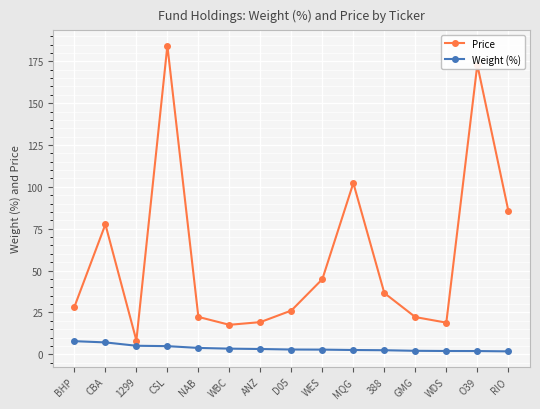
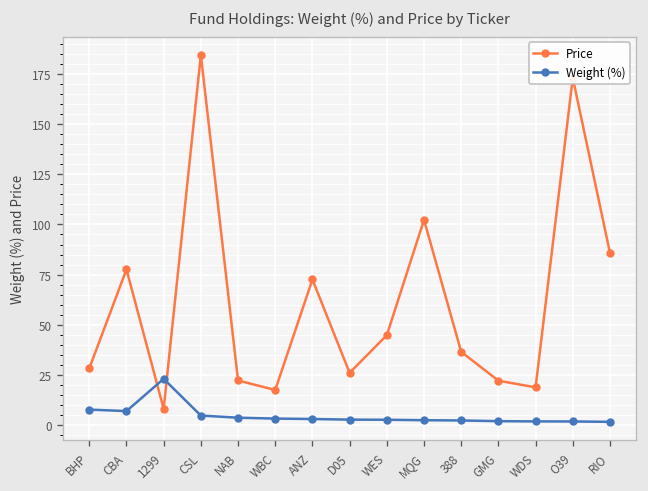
  {
    "Price": {
      "BHP": 28,
      "CBA": 78,
      "1299": 8,
      "CSL": 184,
      "NAB": 22,
      "WBC": 18,
-     "ANZ": 19,
+     "ANZ": 73,
      "D05": 26,
      "WES": 45,
      "MQG": 102,
      "388": 37,
      "GMG": 22,
      "WDS": 19,
      "RIO": 86
    },
    "Weight (%)": {
      "BHP": 8,
      "CBA": 7,
-     "1299": 5,
+     "1299": 23,
      "CSL": 5,
      "NAB": 4,
      "WBC": 3,
      "ANZ": 3,
      "D05": 3,
      "WES": 3,
      "MQG": 3,
      "388": 2,
      "GMG": 2,
      "WDS": 2,
      "O39": 2,
      "RIO": 2
    }
  }
